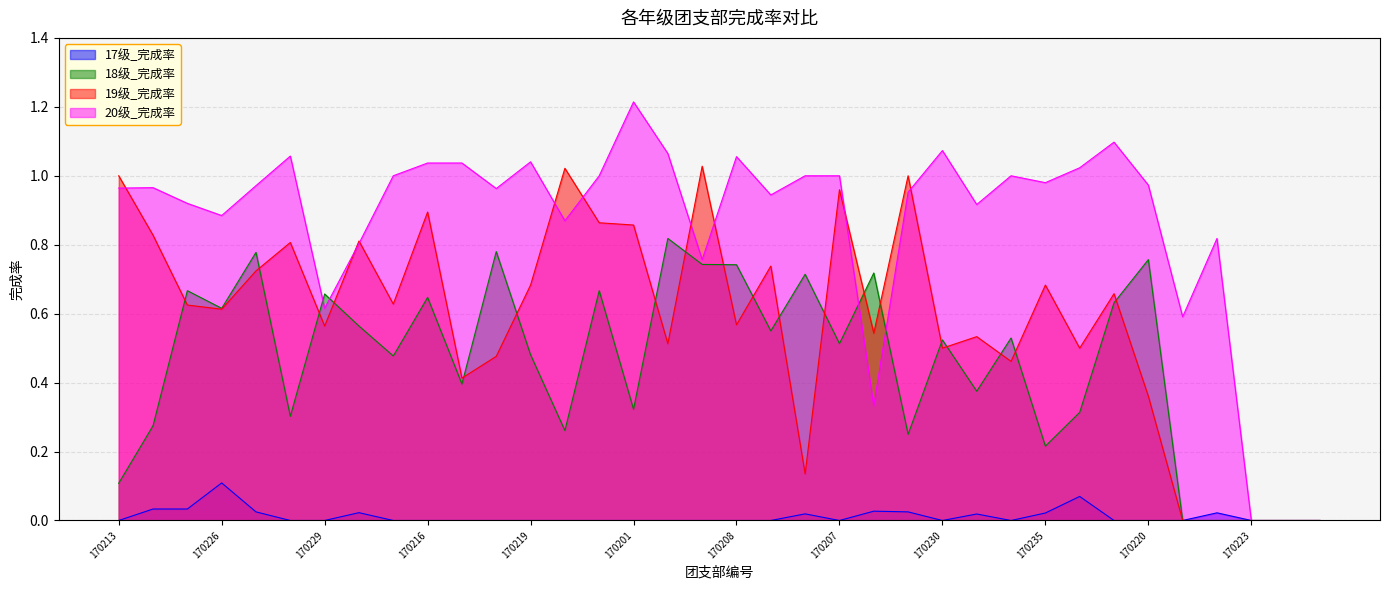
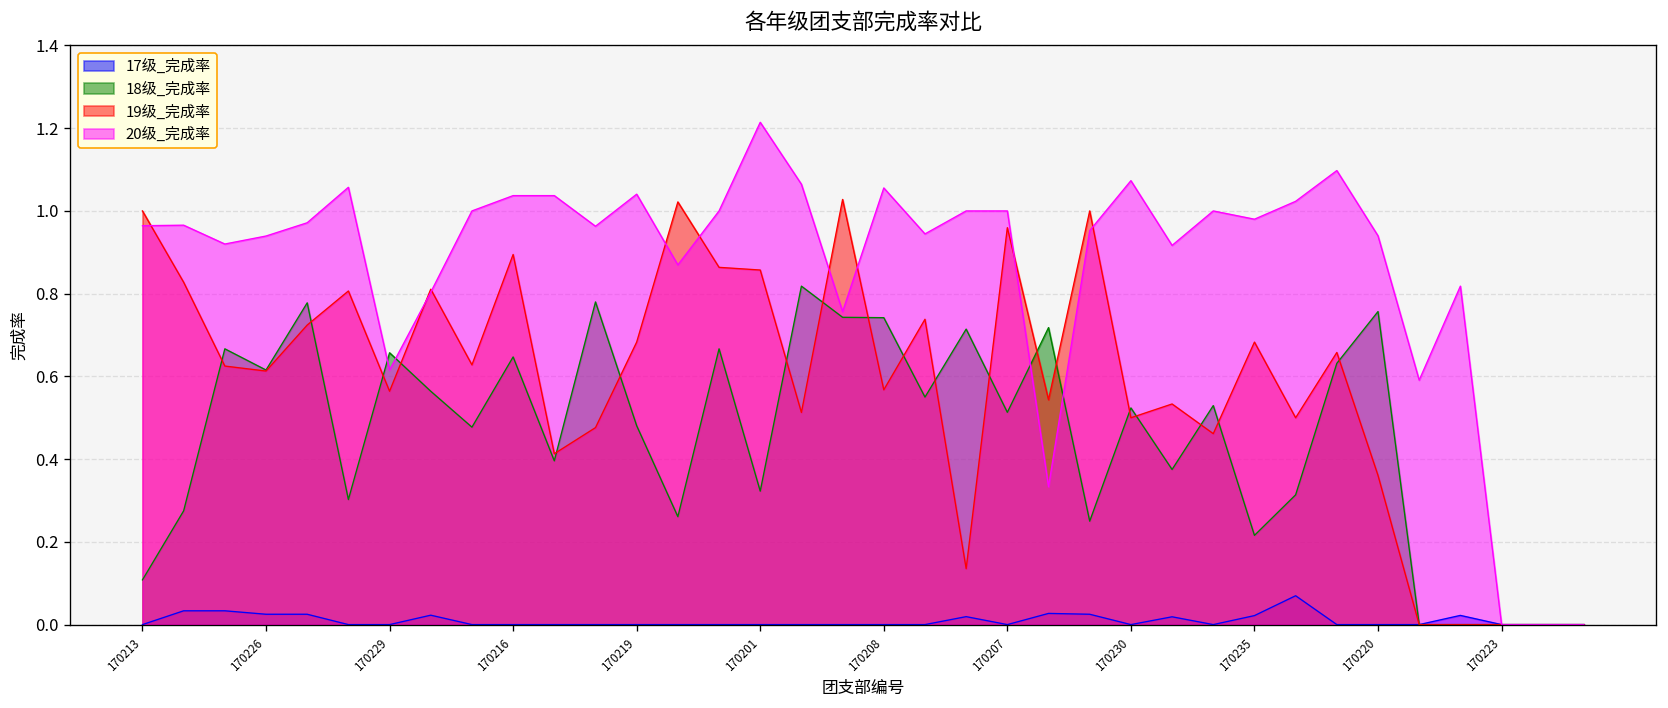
  {
    "17级_完成率": {
      "170213": 0.00,
-     "170226": 0.11,
+     "170226": 0.03,
      "170229": 0.00,
      "170216": 0.00,
      "170219": 0.00,
      "170201": 0.00,
      "170208": 0.00,
      "170207": 0.00,
      "170230": 0.00,
      "170235": 0.02,
      "170220": 0.00
    },
    "18级_完成率": {
      "170213": 0.11,
      "170229": 0.66,
      "170216": 0.65,
      "170219": 0.48,
      "170201": 0.32,
      "170208": 0.74,
      "170207": 0.51,
      "170230": 0.52,
      "170235": 0.22,
      "170220": 0.76
    },
    "19级_完成率": {
      "170213": 1.00,
      "170229": 0.56,
      "170216": 0.89,
      "170219": 0.68,
      "170201": 0.86,
      "170208": 0.57,
      "170207": 0.96,
      "170230": 0.50,
      "170235": 0.68,
      "170220": 0.36
    },
    "20级_完成率": {
      "170213": 0.96,
-     "170226": 0.88,
+     "170226": 0.94,
      "170229": 0.62,
      "170216": 1.04,
      "170219": 1.04,
      "170201": 1.21,
      "170208": 1.06,
      "170207": 1.00,
      "170230": 1.07,
      "170235": 0.98,
-     "170220": 0.97
+     "170220": 0.94
    }
  }
